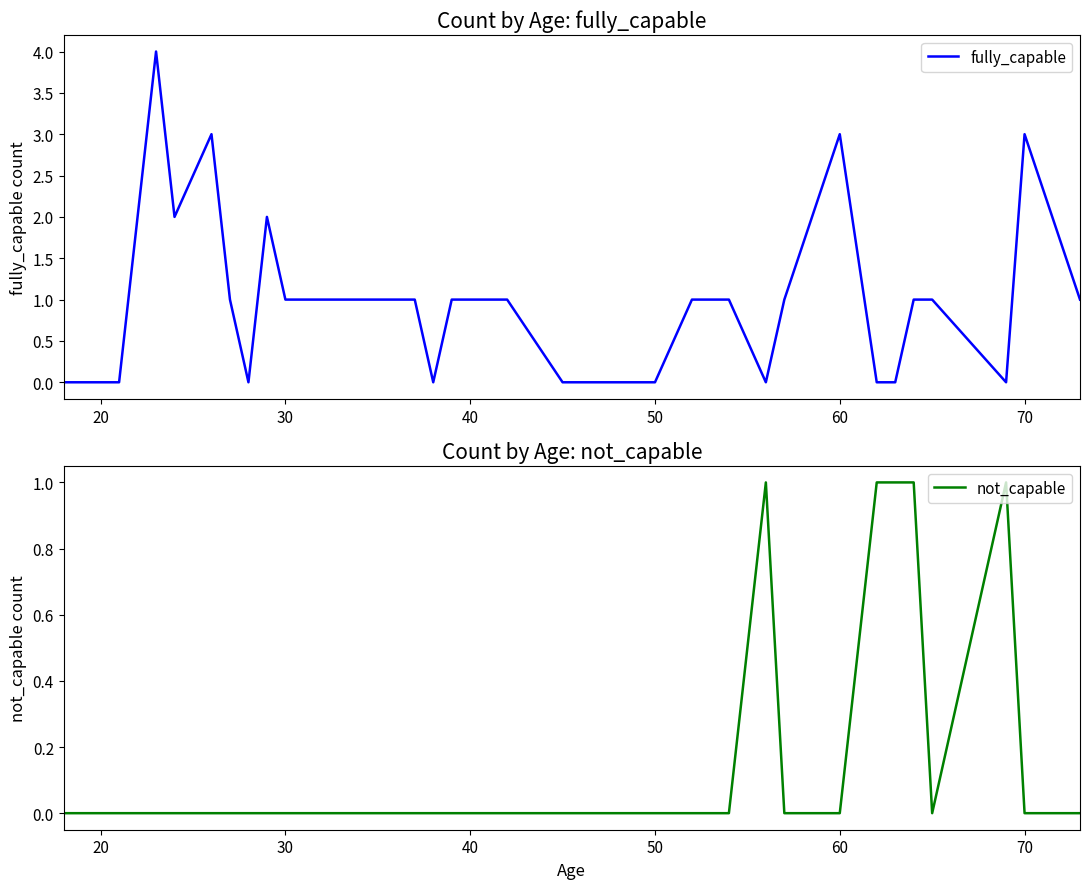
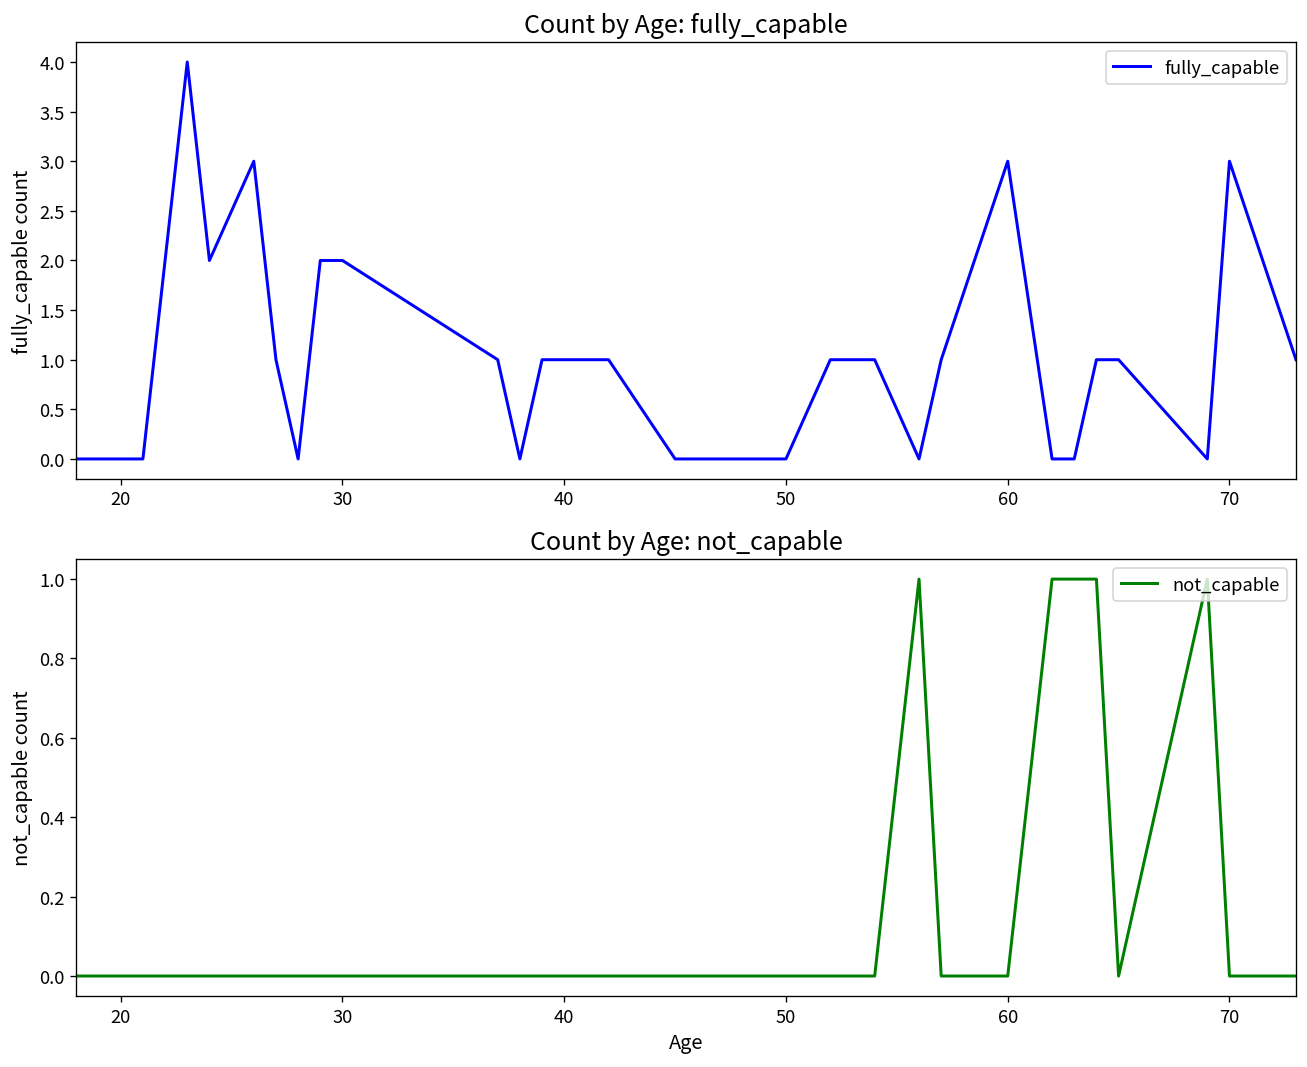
  {
    "Count by Age: fully_capable": {
      "20": 0,
-     "30": 1,
+     "30": 2,
      "50": 0,
      "60": 3,
      "70": 3
    },
    "Count by Age: not_capable": {
      "20": 0.00,
      "30": 0.00,
      "50": 0.00,
      "60": 0.00,
      "70": 0.00
    }
  }
